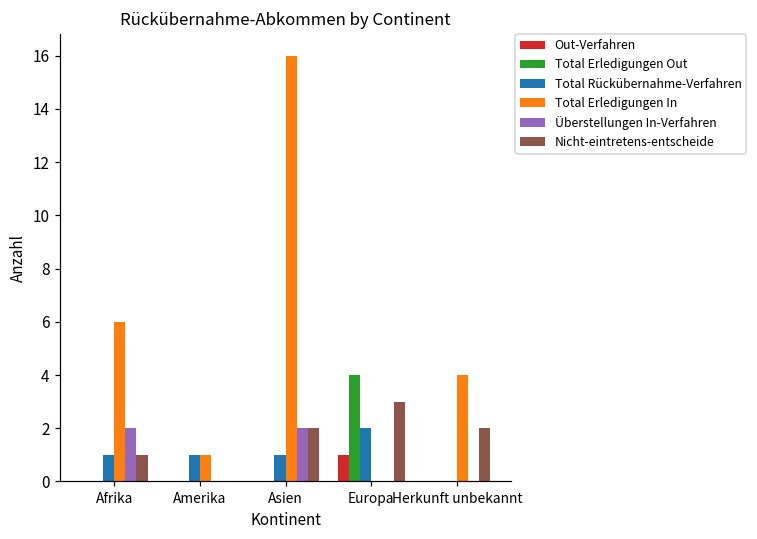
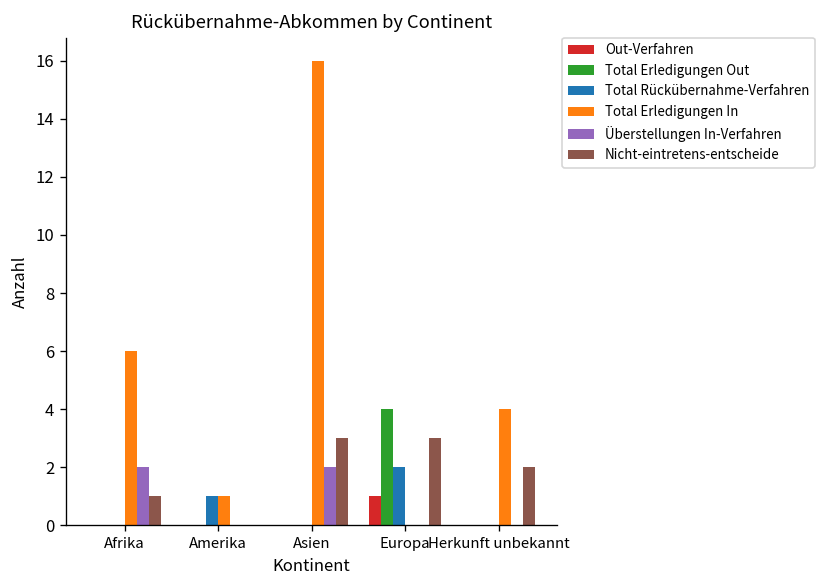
  {
    "Out-Verfahren": {
      "Afrika": 0,
      "Amerika": 0,
      "Asien": 0,
      "Europa": 1,
      "Herkunft unbekannt": 0
    },
    "Total Erledigungen Out": {
      "Afrika": 0,
      "Amerika": 0,
      "Asien": 0,
      "Europa": 4,
      "Herkunft unbekannt": 0
    },
    "Total Rückübernahme-Verfahren": {
-     "Afrika": 1,
+     "Afrika": 0,
      "Amerika": 1,
-     "Asien": 1,
+     "Asien": 0,
      "Europa": 2,
      "Herkunft unbekannt": 0
    },
    "Total Erledigungen In": {
      "Afrika": 6,
      "Amerika": 1,
      "Asien": 16,
      "Europa": 0,
      "Herkunft unbekannt": 4
    },
    "Überstellungen In-Verfahren": {
      "Afrika": 2,
      "Amerika": 0,
      "Asien": 2,
      "Europa": 0,
      "Herkunft unbekannt": 0
    },
    "Nicht-eintretens-entscheide": {
      "Afrika": 1,
      "Amerika": 0,
-     "Asien": 2,
+     "Asien": 3,
      "Europa": 3,
      "Herkunft unbekannt": 2
    }
  }
